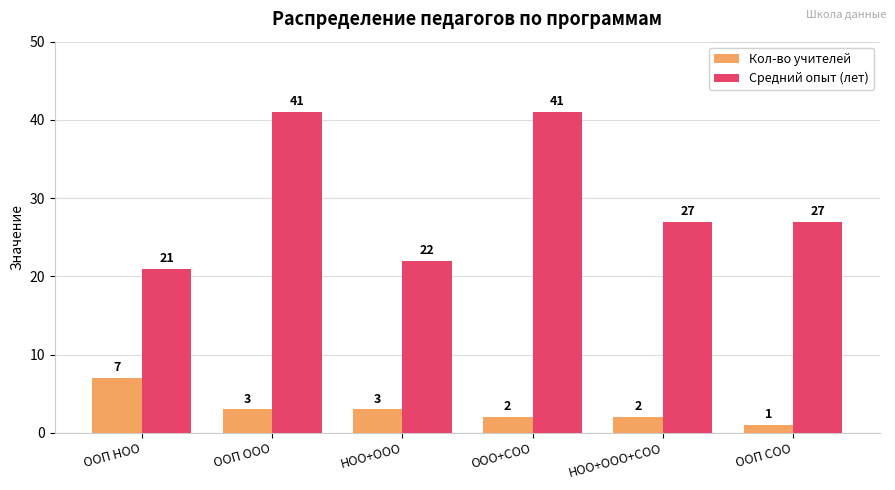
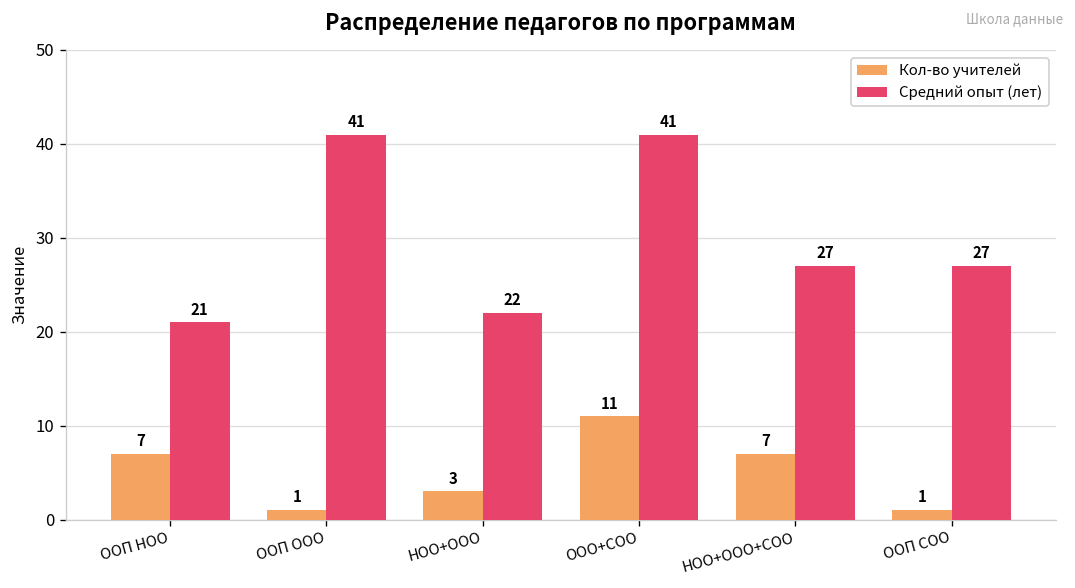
  {
    "Кол-во учителей": {
      "ООП НОО": 7,
-     "ООП ООО": 3,
+     "ООП ООО": 1,
      "НОО+ООО": 3,
-     "ООО+СОО": 2,
-     "НОО+ООО+СОО": 2,
+     "ООО+СОО": 11,
+     "НОО+ООО+СОО": 7,
      "ООП СОО": 1
    },
    "Средний опыт (лет)": {
      "ООП НОО": 21,
      "ООП ООО": 41,
      "НОО+ООО": 22,
      "ООО+СОО": 41,
      "НОО+ООО+СОО": 27,
      "ООП СОО": 27
    }
  }
